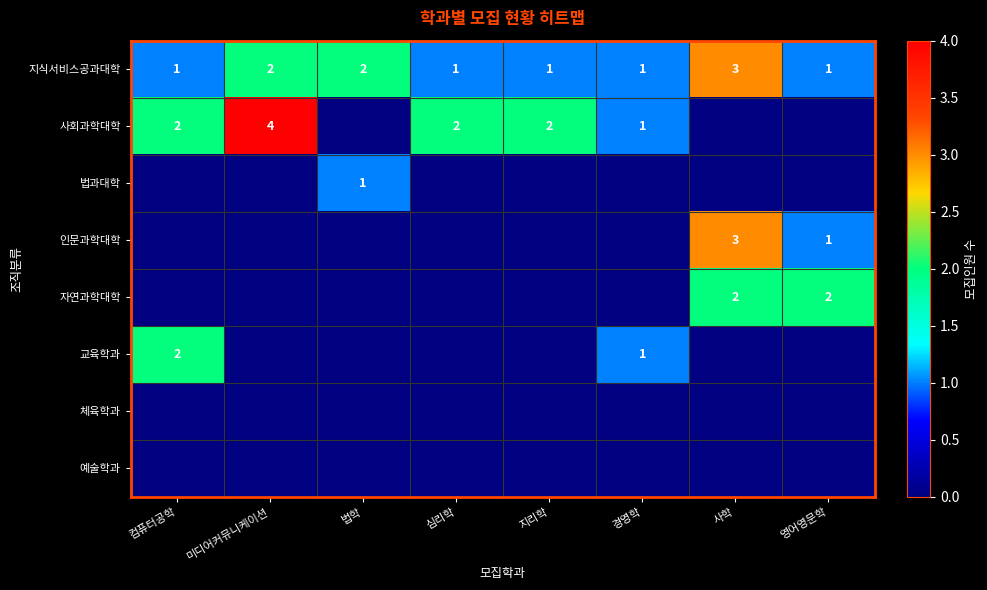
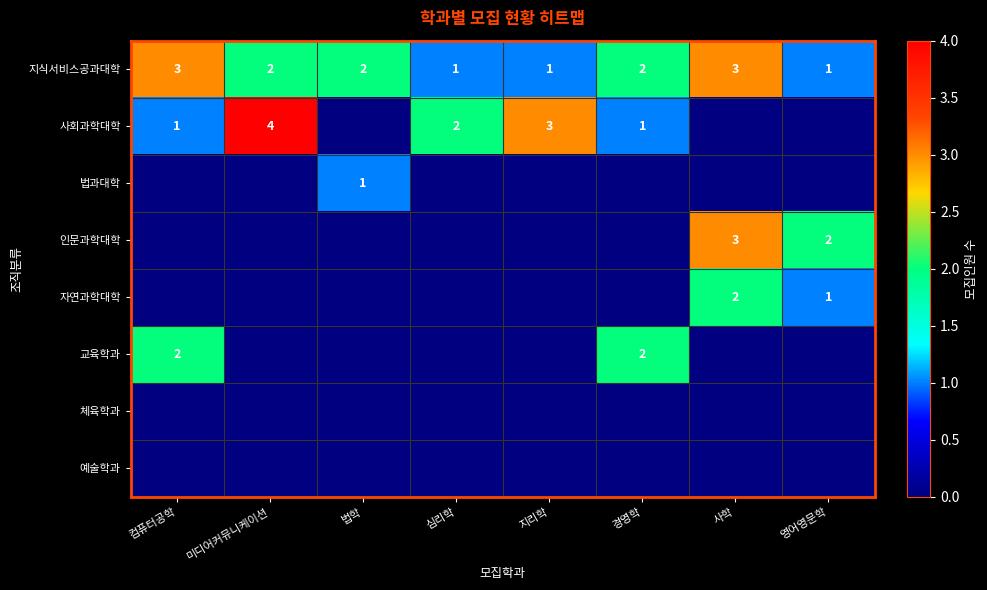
  {
    "지식서비스공과대학": {
-     "컴퓨터공학": 1,
+     "컴퓨터공학": 3,
      "미디어커뮤니케이션": 2,
      "법학": 2,
      "심리학": 1,
      "지리학": 1,
-     "경영학": 1,
+     "경영학": 2,
      "사학": 3,
      "영어영문학": 1
    },
    "사회과학대학": {
-     "컴퓨터공학": 2,
+     "컴퓨터공학": 1,
      "미디어커뮤니케이션": 4,
      "심리학": 2,
-     "지리학": 2,
+     "지리학": 3,
      "경영학": 1
    },
    "법과대학": {
      "법학": 1
    },
    "인문과학대학": {
      "사학": 3,
-     "영어영문학": 1
+     "영어영문학": 2
    },
    "자연과학대학": {
      "사학": 2,
-     "영어영문학": 2
+     "영어영문학": 1
    },
    "교육학과": {
      "컴퓨터공학": 2,
-     "경영학": 1
+     "경영학": 2
    }
  }
